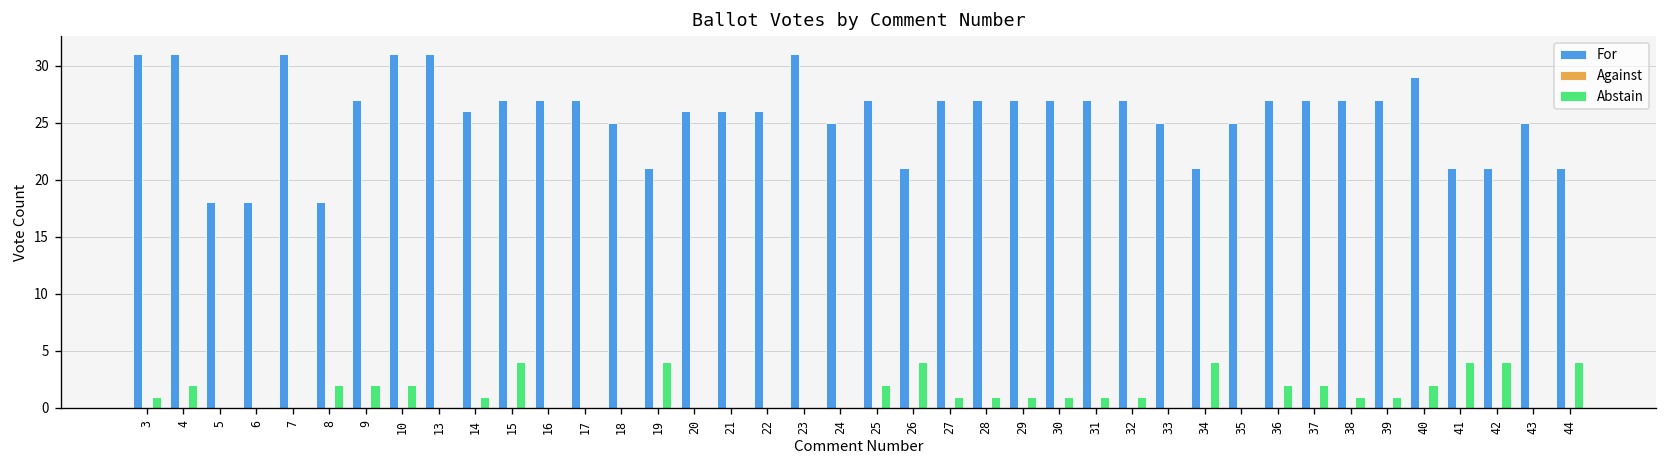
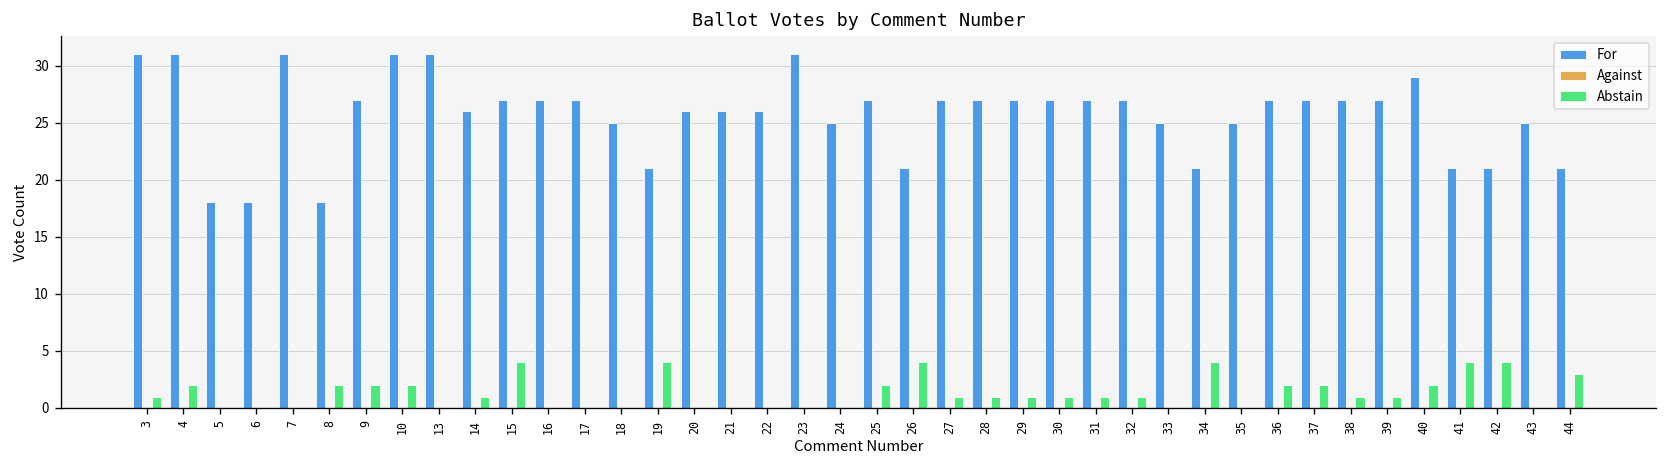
  {
    "For": {
      "3": 31,
      "4": 31,
      "5": 18,
      "6": 18,
      "7": 31,
      "8": 18,
      "9": 27,
      "10": 31,
      "13": 31,
      "14": 26,
      "15": 27,
      "16": 27,
      "17": 27,
      "18": 25,
      "19": 21,
      "20": 26,
      "21": 26,
      "22": 26,
      "23": 31,
      "24": 25,
      "25": 27,
      "26": 21,
      "27": 27,
      "28": 27,
      "29": 27,
      "30": 27,
      "31": 27,
      "32": 27,
      "33": 25,
      "34": 21,
      "35": 25,
      "36": 27,
      "37": 27,
      "38": 27,
      "39": 27,
      "40": 29,
      "41": 21,
      "42": 21,
      "43": 25,
      "44": 21
    },
    "Against": {
      "3": 0,
      "4": 0,
      "5": 0,
      "6": 0,
      "7": 0,
      "8": 0,
      "9": 0,
      "10": 0,
      "13": 0,
      "14": 0,
      "15": 0,
      "16": 0,
      "17": 0,
      "18": 0,
      "19": 0,
      "20": 0,
      "21": 0,
      "22": 0,
      "23": 0,
      "24": 0,
      "25": 0,
      "26": 0,
      "27": 0,
      "28": 0,
      "29": 0,
      "30": 0,
      "31": 0,
      "32": 0,
      "33": 0,
      "34": 0,
      "35": 0,
      "36": 0,
      "37": 0,
      "38": 0,
      "39": 0,
      "40": 0,
      "41": 0,
      "42": 0,
      "43": 0,
      "44": 0
    },
    "Abstain": {
      "3": 1,
      "4": 2,
      "5": 0,
      "6": 0,
      "7": 0,
      "8": 2,
      "9": 2,
      "10": 2,
      "13": 0,
      "14": 1,
      "15": 4,
      "16": 0,
      "17": 0,
      "18": 0,
      "19": 4,
      "20": 0,
      "21": 0,
      "22": 0,
      "23": 0,
      "24": 0,
      "25": 2,
      "26": 4,
      "27": 1,
      "28": 1,
      "29": 1,
      "30": 1,
      "31": 1,
      "32": 1,
      "33": 0,
      "34": 4,
      "35": 0,
      "36": 2,
      "37": 2,
      "38": 1,
      "39": 1,
      "40": 2,
      "41": 4,
      "42": 4,
      "43": 0,
-     "44": 4
+     "44": 3
    }
  }
